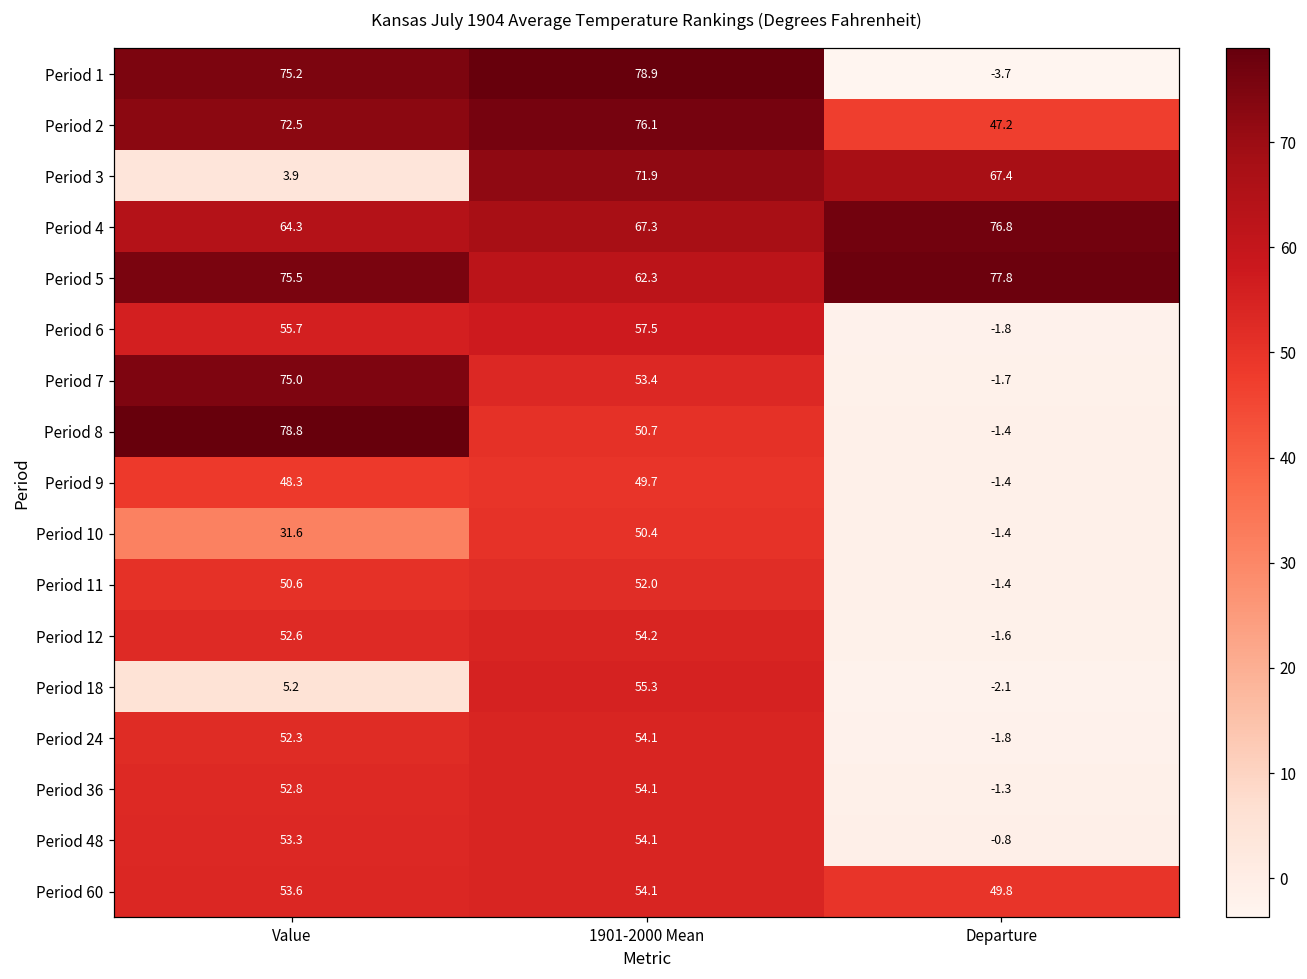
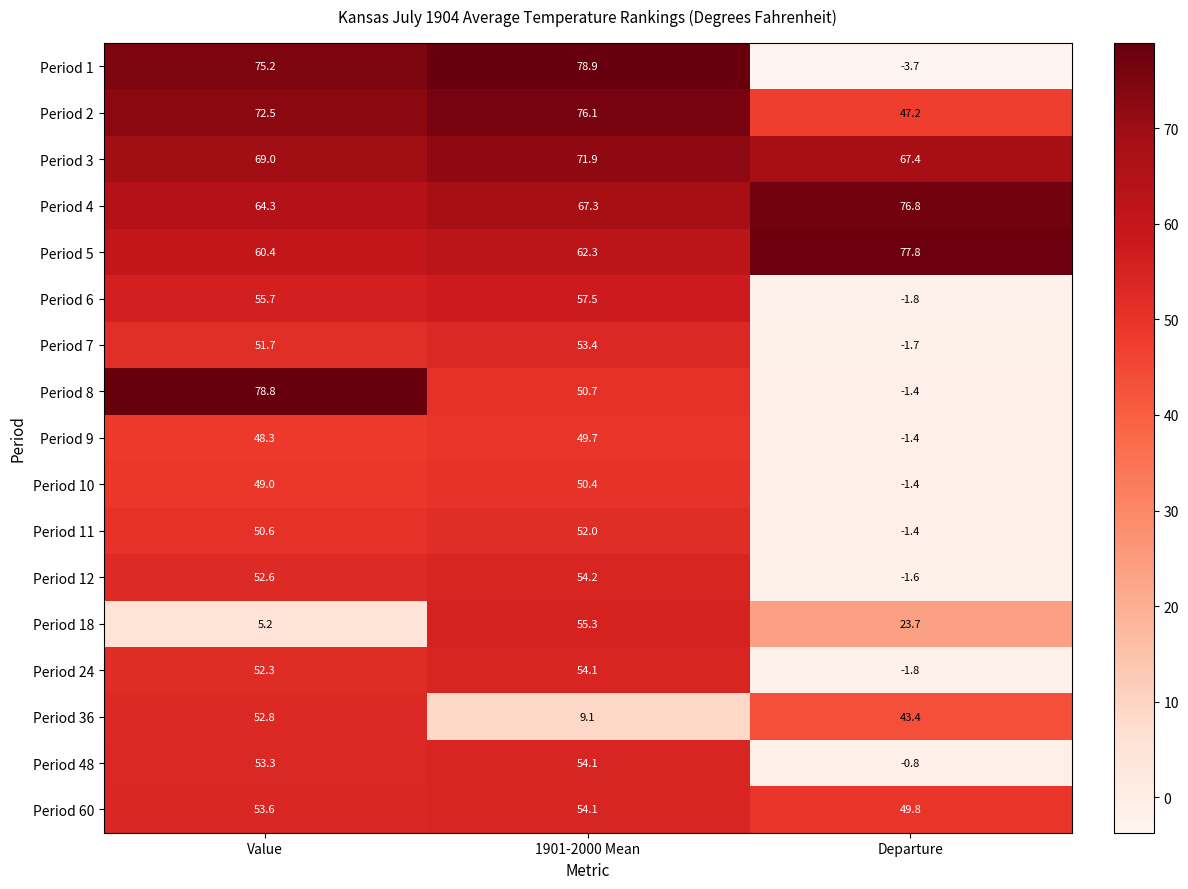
  {
    "Period 1": {
      "Value": 75.2,
      "1901-2000 Mean": 78.9,
      "Departure": -3.7
    },
    "Period 2": {
      "Value": 72.5,
      "1901-2000 Mean": 76.1,
      "Departure": 47.2
    },
    "Period 3": {
-     "Value": 3.9,
+     "Value": 69.0,
      "1901-2000 Mean": 71.9,
      "Departure": 67.4
    },
    "Period 4": {
      "Value": 64.3,
      "1901-2000 Mean": 67.3,
      "Departure": 76.8
    },
    "Period 5": {
-     "Value": 75.5,
+     "Value": 60.4,
      "1901-2000 Mean": 62.3,
      "Departure": 77.8
    },
    "Period 6": {
      "Value": 55.7,
      "1901-2000 Mean": 57.5,
      "Departure": -1.8
    },
    "Period 7": {
-     "Value": 75.0,
+     "Value": 51.7,
      "1901-2000 Mean": 53.4,
      "Departure": -1.7
    },
    "Period 8": {
      "Value": 78.8,
      "1901-2000 Mean": 50.7,
      "Departure": -1.4
    },
    "Period 9": {
      "Value": 48.3,
      "1901-2000 Mean": 49.7,
      "Departure": -1.4
    },
    "Period 10": {
-     "Value": 31.6,
+     "Value": 49.0,
      "1901-2000 Mean": 50.4,
      "Departure": -1.4
    },
    "Period 11": {
      "Value": 50.6,
      "1901-2000 Mean": 52.0,
      "Departure": -1.4
    },
    "Period 12": {
      "Value": 52.6,
      "1901-2000 Mean": 54.2,
      "Departure": -1.6
    },
    "Period 18": {
      "Value": 5.2,
      "1901-2000 Mean": 55.3,
-     "Departure": -2.1
+     "Departure": 23.7
    },
    "Period 24": {
      "Value": 52.3,
      "1901-2000 Mean": 54.1,
      "Departure": -1.8
    },
    "Period 36": {
      "Value": 52.8,
-     "1901-2000 Mean": 54.1,
-     "Departure": -1.3
+     "1901-2000 Mean": 9.1,
+     "Departure": 43.4
    },
    "Period 48": {
      "Value": 53.3,
      "1901-2000 Mean": 54.1,
      "Departure": -0.8
    },
    "Period 60": {
      "Value": 53.6,
      "1901-2000 Mean": 54.1,
      "Departure": 49.8
    }
  }
